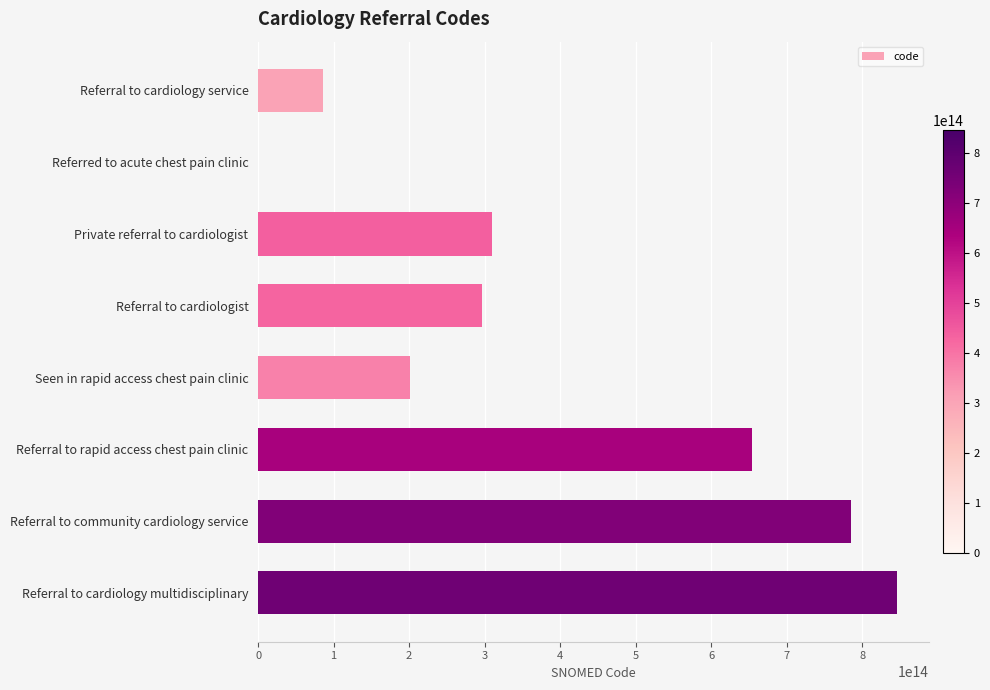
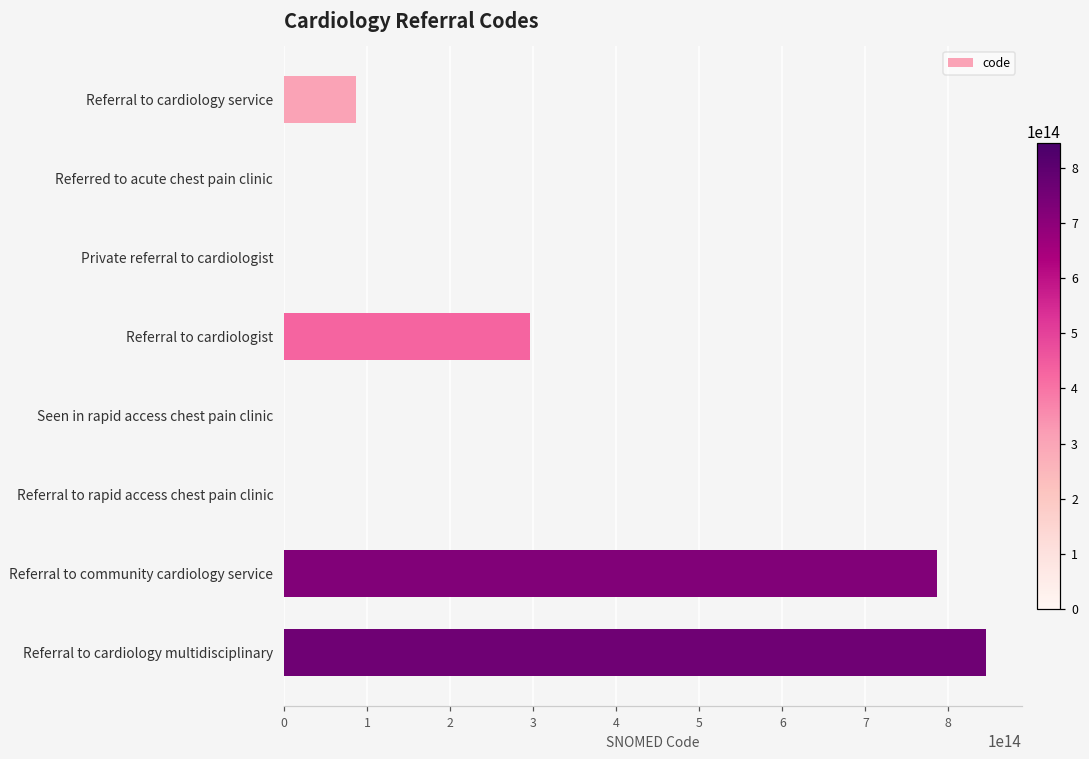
  {
    "Referral to cardiology service": 90000000000000,
-   "Private referral to cardiologist": 310000000000000,
+   "Private referral to cardiologist": 0,
    "Referral to cardiologist": 300000000000000,
-   "Seen in rapid access chest pain clinic": 200000000000000,
-   "Referral to rapid access chest pain clinic": 650000000000000,
+   "Seen in rapid access chest pain clinic": 0,
+   "Referral to rapid access chest pain clinic": 0,
    "Referral to community cardiology service": 790000000000000,
    "Referral to cardiology multidisciplinary": 850000000000000
  }
